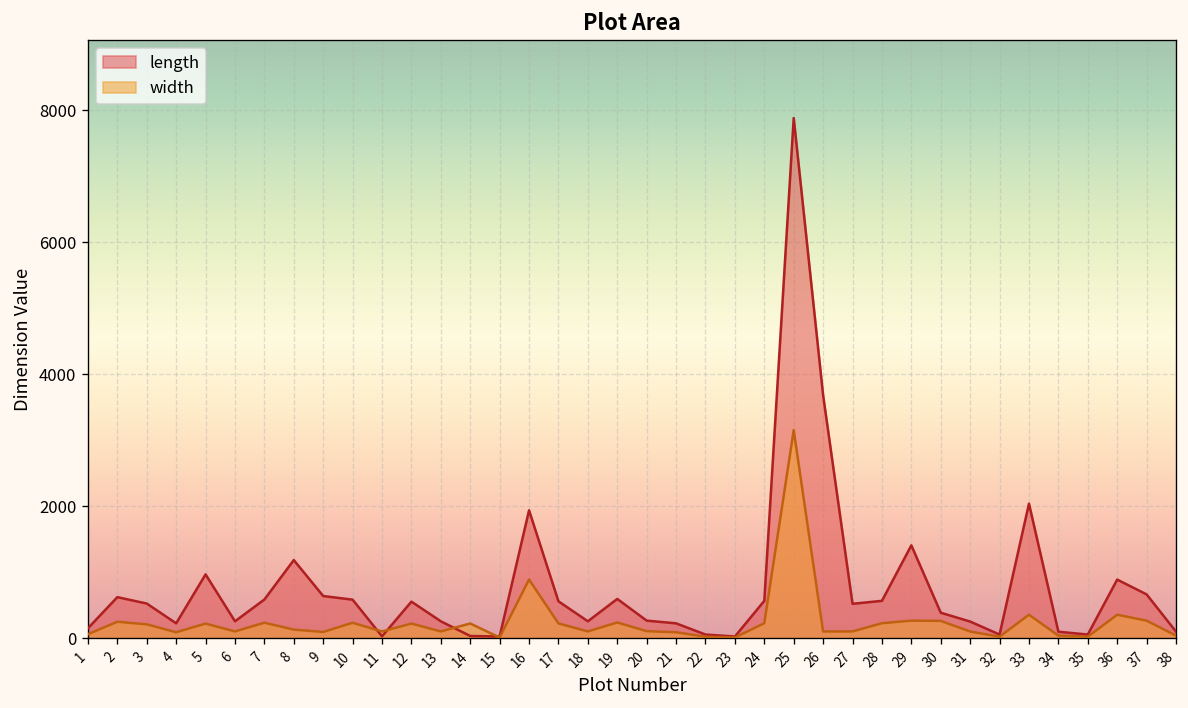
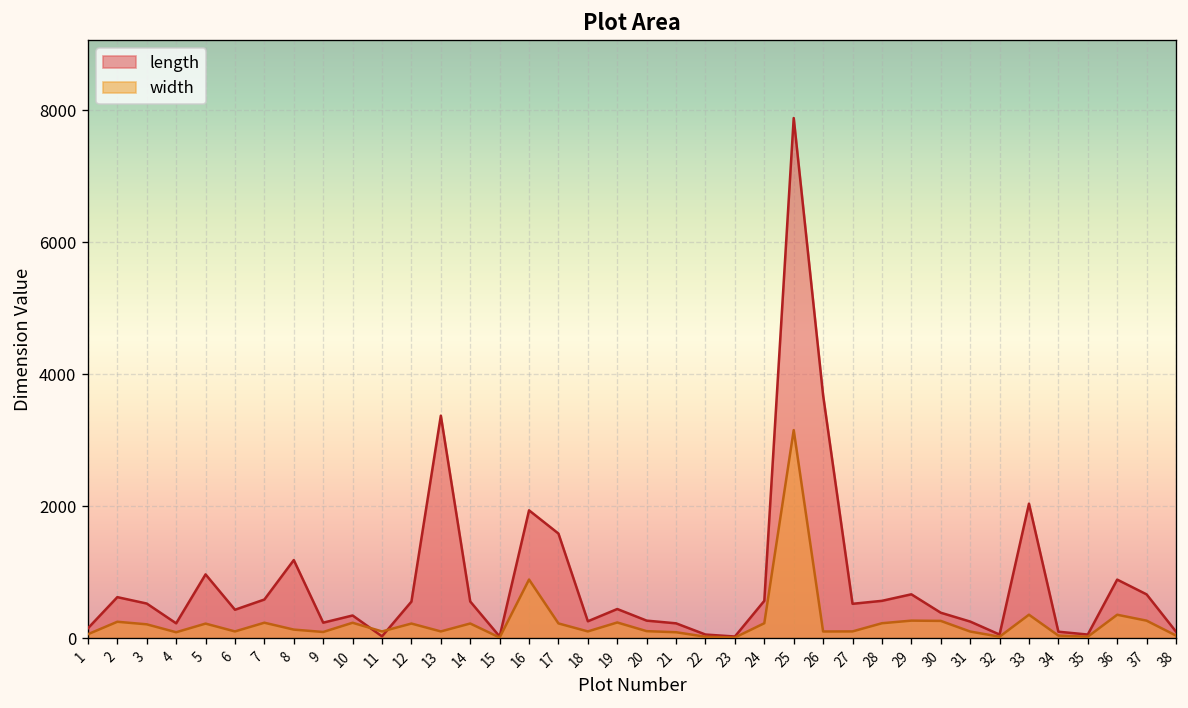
  {
    "length": {
      "1": 200,
      "2": 600,
      "3": 500,
      "4": 200,
      "5": 1000,
-     "6": 300,
+     "6": 400,
      "7": 600,
      "8": 1200,
-     "9": 600,
-     "10": 600,
+     "9": 200,
+     "10": 300,
      "11": 0,
      "12": 600,
-     "13": 300,
-     "14": 0,
+     "13": 3400,
+     "14": 600,
      "16": 1900,
-     "17": 600,
+     "17": 1600,
      "18": 300,
-     "19": 600,
+     "19": 400,
      "20": 300,
      "21": 200,
      "24": 600,
      "25": 7900,
      "26": 3700,
      "27": 500,
      "28": 600,
-     "29": 1400,
+     "29": 700,
      "30": 400,
      "31": 300,
      "33": 2000,
      "34": 100,
      "36": 900,
      "37": 700,
      "38": 100
    },
    "width": {
      "1": 100,
      "2": 200,
      "3": 200,
      "4": 100,
      "5": 200,
      "6": 100,
      "7": 200,
      "8": 100,
      "9": 100,
      "10": 200,
      "11": 100,
      "12": 200,
      "13": 100,
      "14": 200,
      "16": 900,
      "17": 200,
      "18": 100,
      "19": 200,
      "20": 100,
      "21": 100,
      "24": 200,
      "25": 3200,
      "26": 100,
      "27": 100,
      "28": 200,
      "29": 300,
      "30": 300,
      "31": 100,
      "33": 400,
      "34": 0,
      "36": 400,
      "37": 300,
      "38": 0
    }
  }
